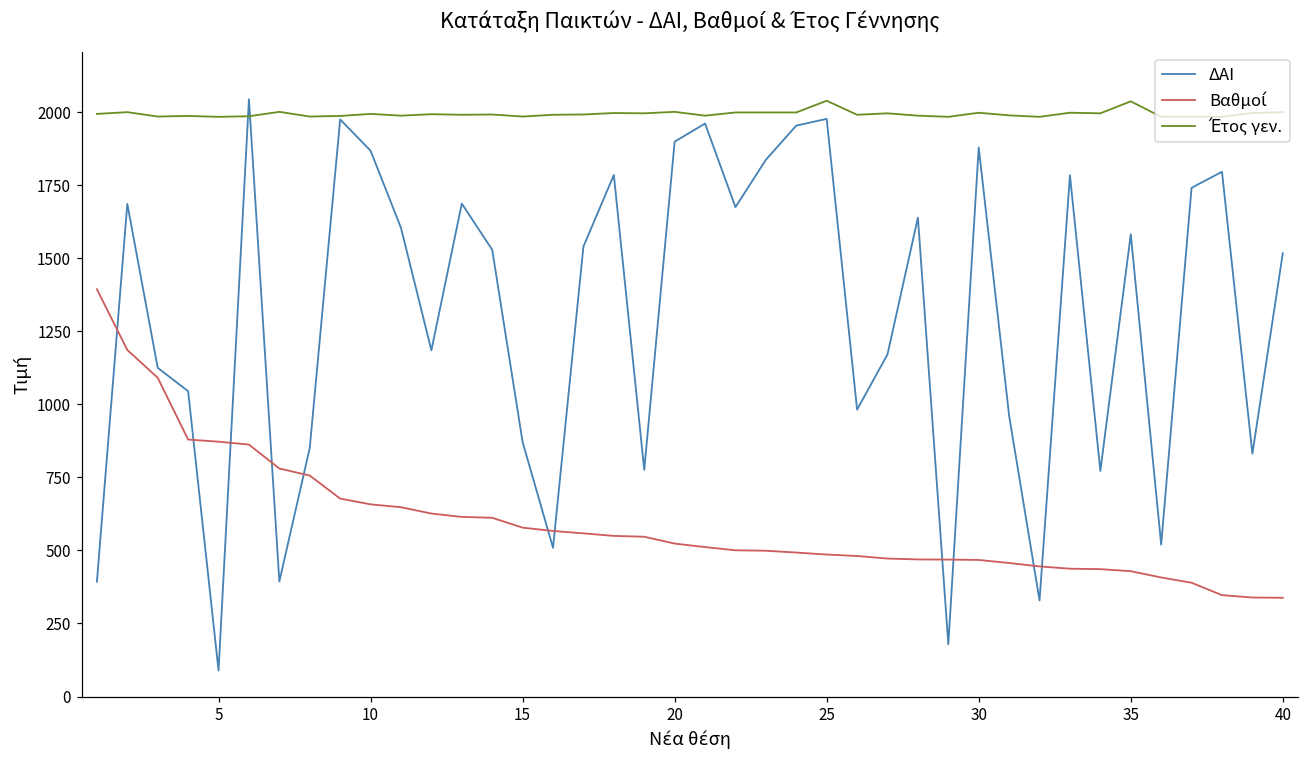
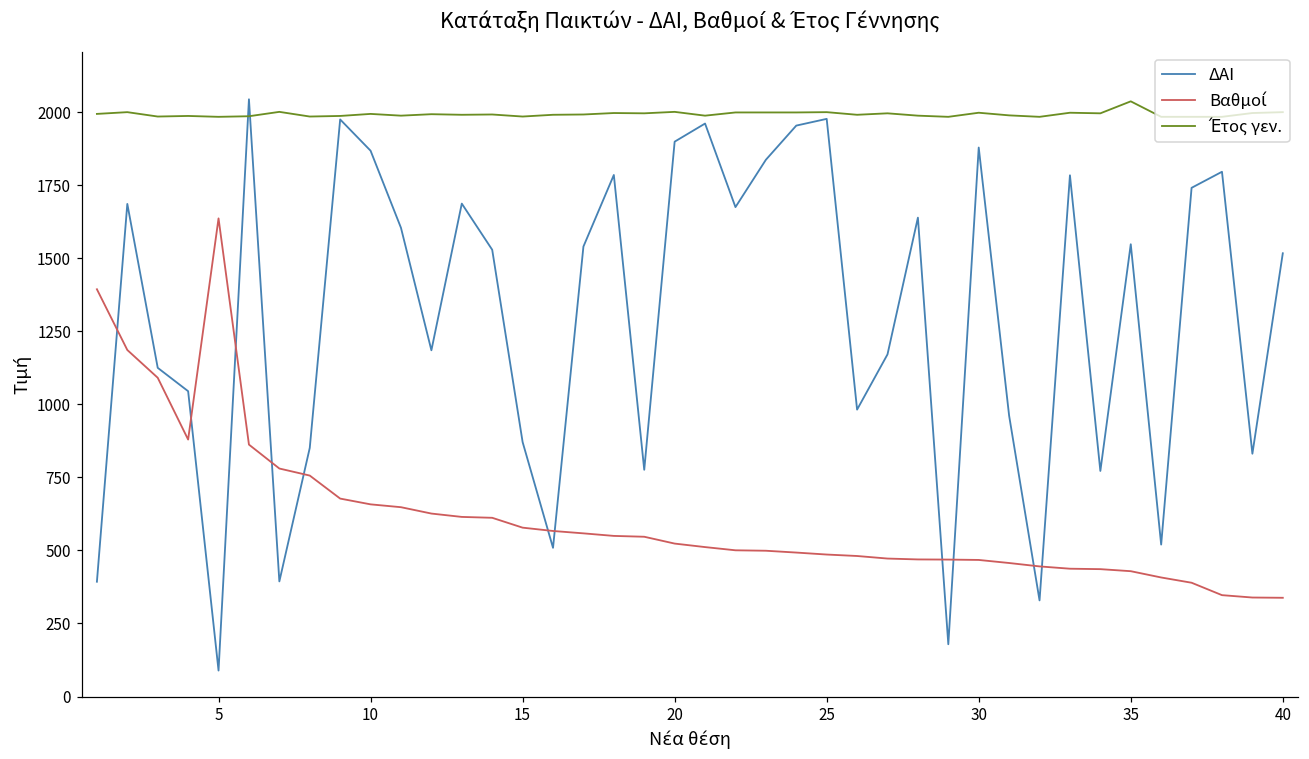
  {
    "ΔΑΙ": {
      "5": 90,
      "10": 1870,
      "15": 870,
      "20": 1900,
      "25": 1980,
      "30": 1880,
-     "35": 1580,
+     "35": 1550,
      "40": 1520
    },
    "Βαθμοί": {
-     "5": 870,
+     "5": 1640,
      "10": 660,
      "15": 580,
      "20": 520,
      "25": 490,
      "30": 470,
      "35": 430,
      "40": 340
    },
    "Έτος γεν.": {
      "5": 1980,
      "10": 1990,
      "15": 1990,
      "20": 2000,
-     "25": 2040,
+     "25": 2000,
      "30": 2000,
      "35": 2040
    }
  }
